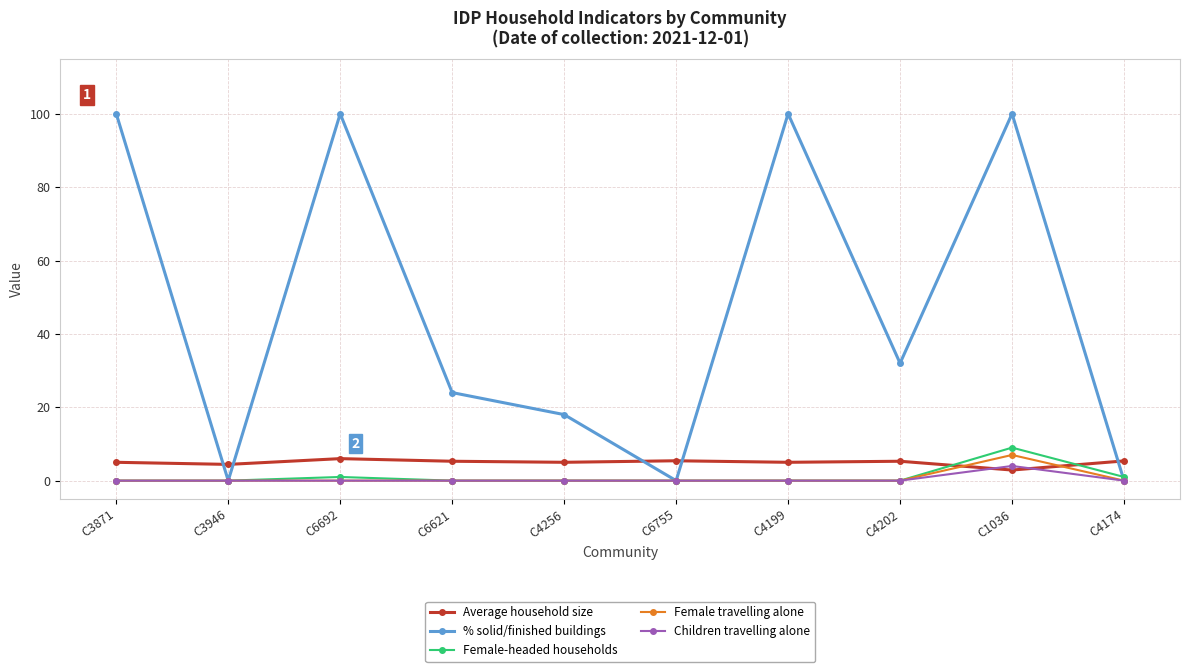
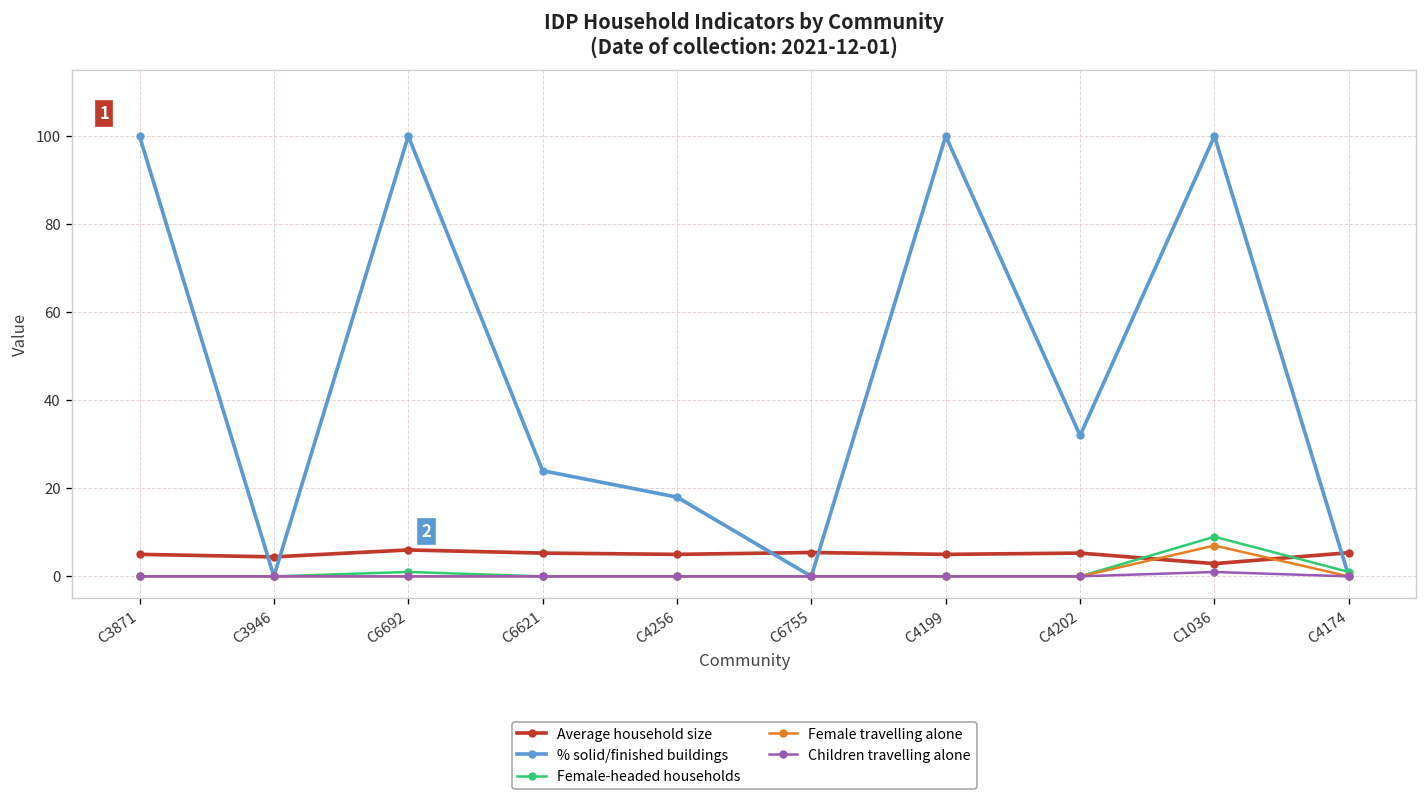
  {
    "Average household size": {
      "C3871": 5,
      "C3946": 4,
      "C6621": 5,
      "C4256": 5,
      "C6755": 5,
      "C4199": 5,
      "C4202": 5,
      "C1036": 3,
      "C4174": 5
    },
    "% solid/finished buildings": {
      "C3871": 100,
      "C6692": 100,
      "C6621": 24,
      "C4256": 18,
      "C4199": 100,
      "C4202": 32,
      "C1036": 100
    },
    "Female-headed households": {
      "C6692": 1,
      "C1036": 9,
      "C4174": 1
    },
    "Female travelling alone": {
      "C1036": 7
    },
    "Children travelling alone": {
-     "C1036": 4
+     "C1036": 1
    }
  }
